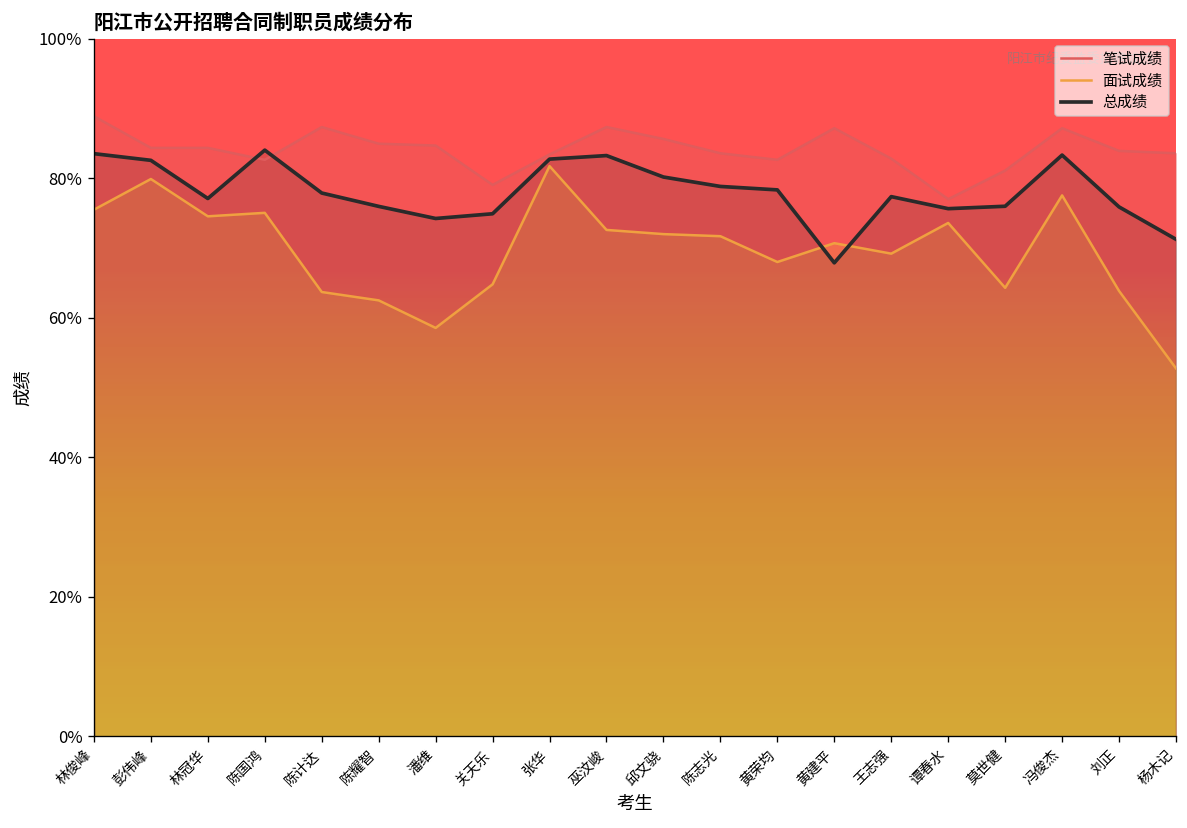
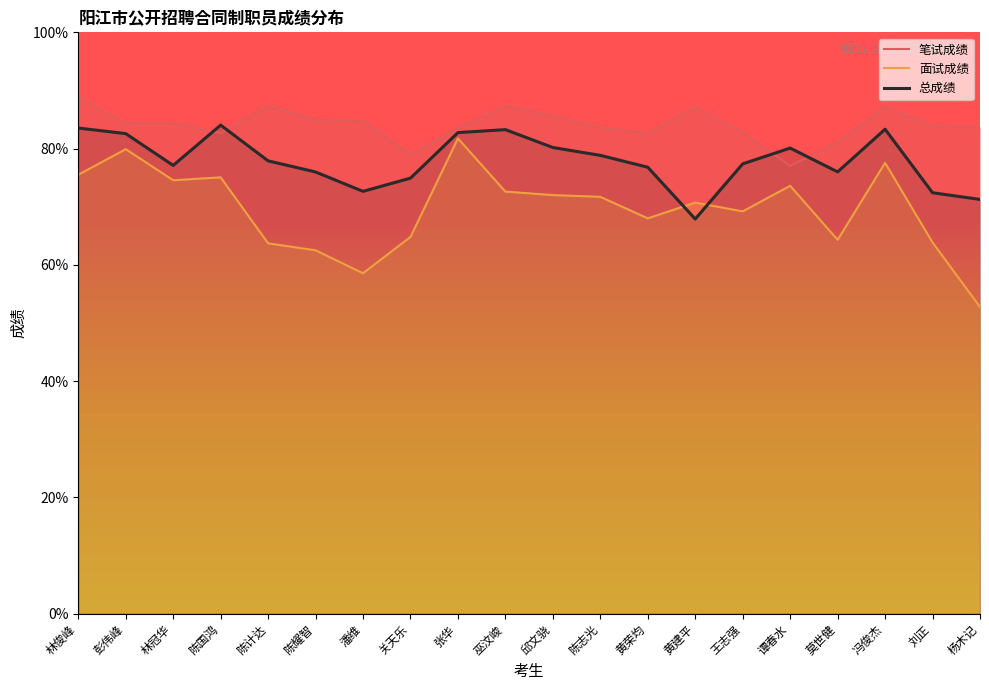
  {
    "总成绩": {
      "彭伟峰": "83%",
      "林冠华": "77%",
      "陈国鸿": "84%",
      "陈计达": "78%",
      "陈耀智": "76%",
-     "潘维": "74%",
+     "潘维": "73%",
      "关天乐": "75%",
      "张华": "83%",
      "巫汶峻": "83%",
      "邱文骁": "80%",
      "陈志光": "79%",
-     "黄荣均": "78%",
+     "黄荣均": "77%",
      "黄建平": "68%",
      "王志强": "77%",
-     "谭春水": "76%",
+     "谭春水": "80%",
      "莫世健": "76%",
      "冯俊杰": "83%",
-     "刘正": "76%"
+     "刘正": "72%"
    }
  }
